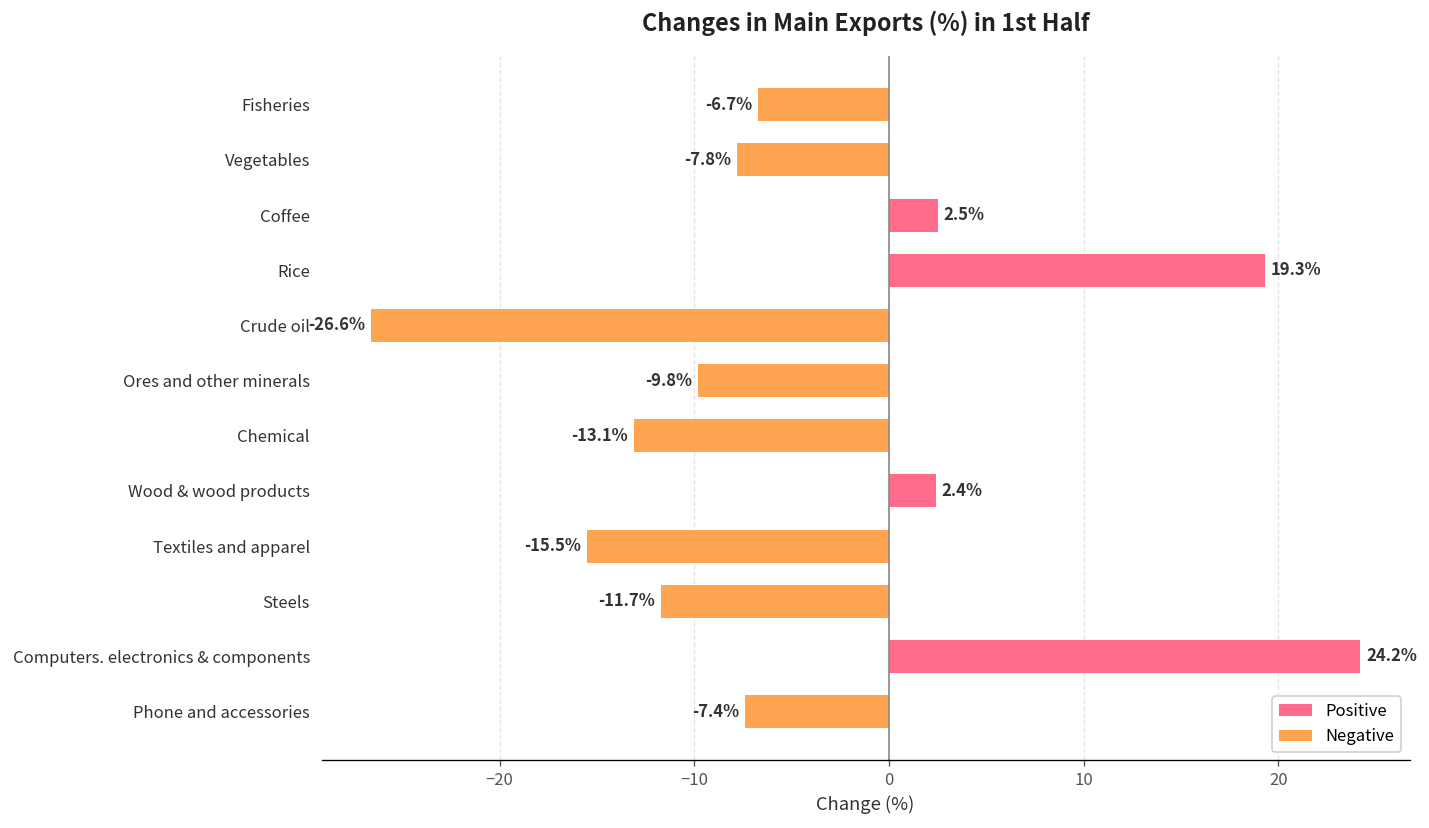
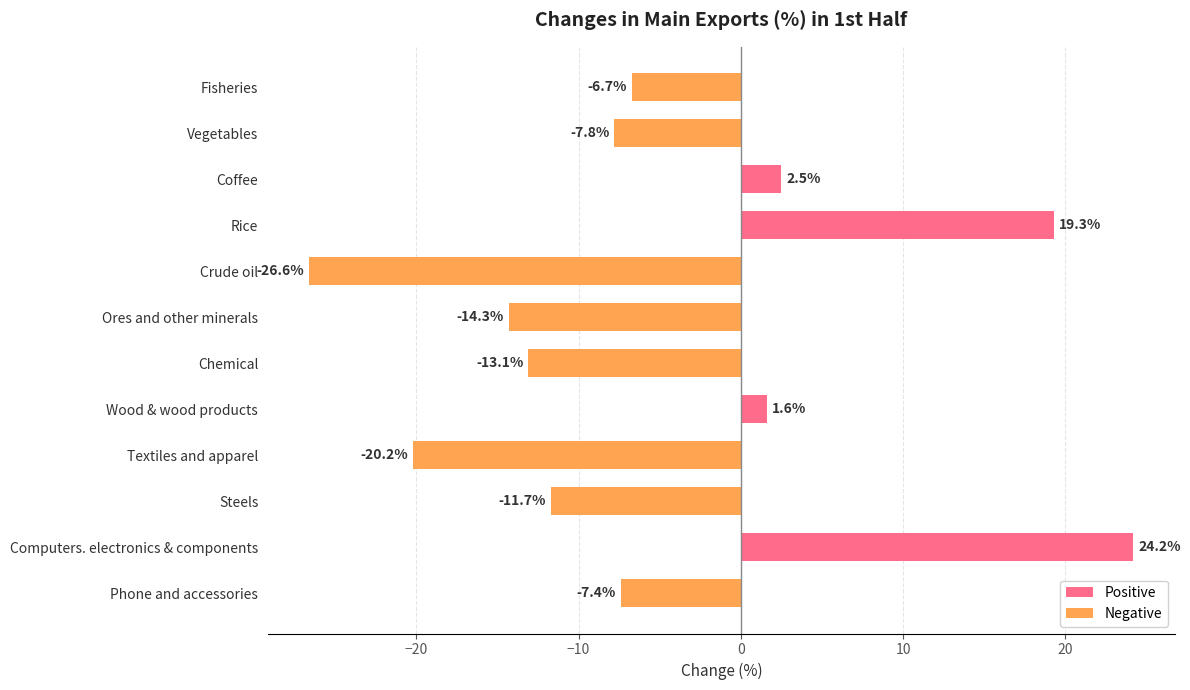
  {
    "Positive": {
      "Coffee": "2.5%",
      "Rice": "19.3%",
-     "Wood & wood products": "2.4%",
+     "Wood & wood products": "1.6%",
      "Computers. electronics & components": "24.2%"
    },
    "Negative": {
      "Fisheries": "-6.7%",
      "Vegetables": "-7.8%",
      "Crude oil": "-26.6%",
-     "Ores and other minerals": "-9.8%",
+     "Ores and other minerals": "-14.3%",
      "Chemical": "-13.1%",
-     "Textiles and apparel": "-15.5%",
+     "Textiles and apparel": "-20.2%",
      "Steels": "-11.7%",
      "Phone and accessories": "-7.4%"
    }
  }
